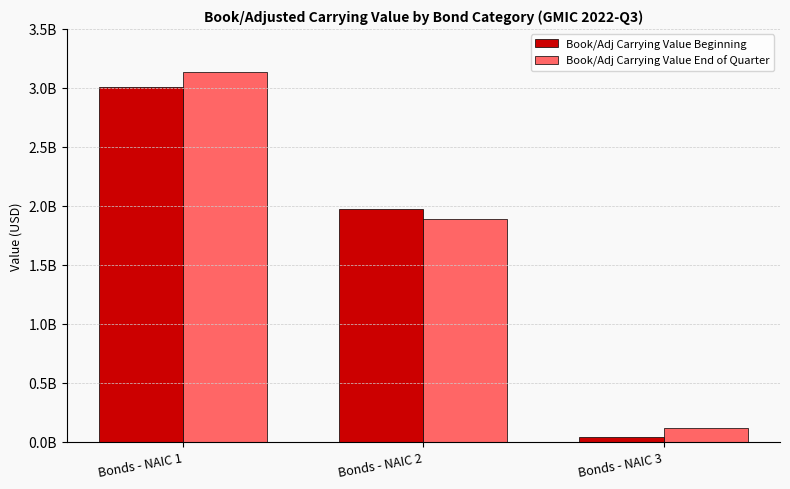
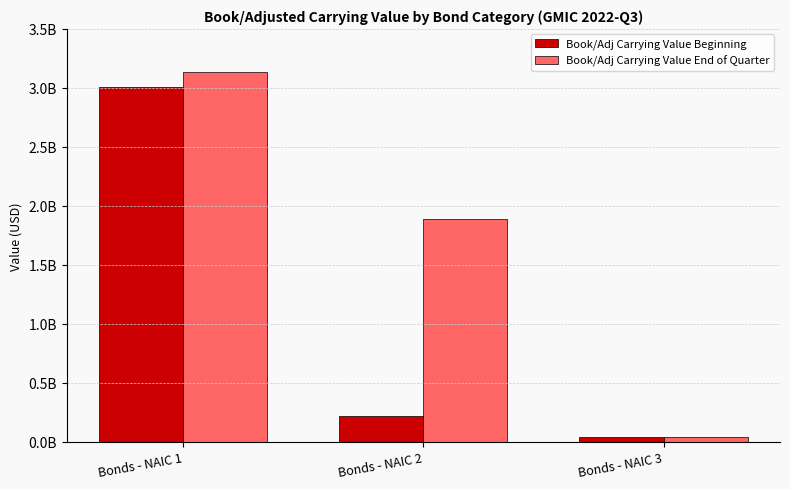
  {
    "Book/Adj Carrying Value Beginning": {
      "Bonds - NAIC 1": 3010000000,
-     "Bonds - NAIC 2": 1970000000,
+     "Bonds - NAIC 2": 220000000,
      "Bonds - NAIC 3": 40000000
    },
    "Book/Adj Carrying Value End of Quarter": {
      "Bonds - NAIC 1": 3130000000,
      "Bonds - NAIC 2": 1890000000,
-     "Bonds - NAIC 3": 110000000
+     "Bonds - NAIC 3": 40000000
    }
  }
